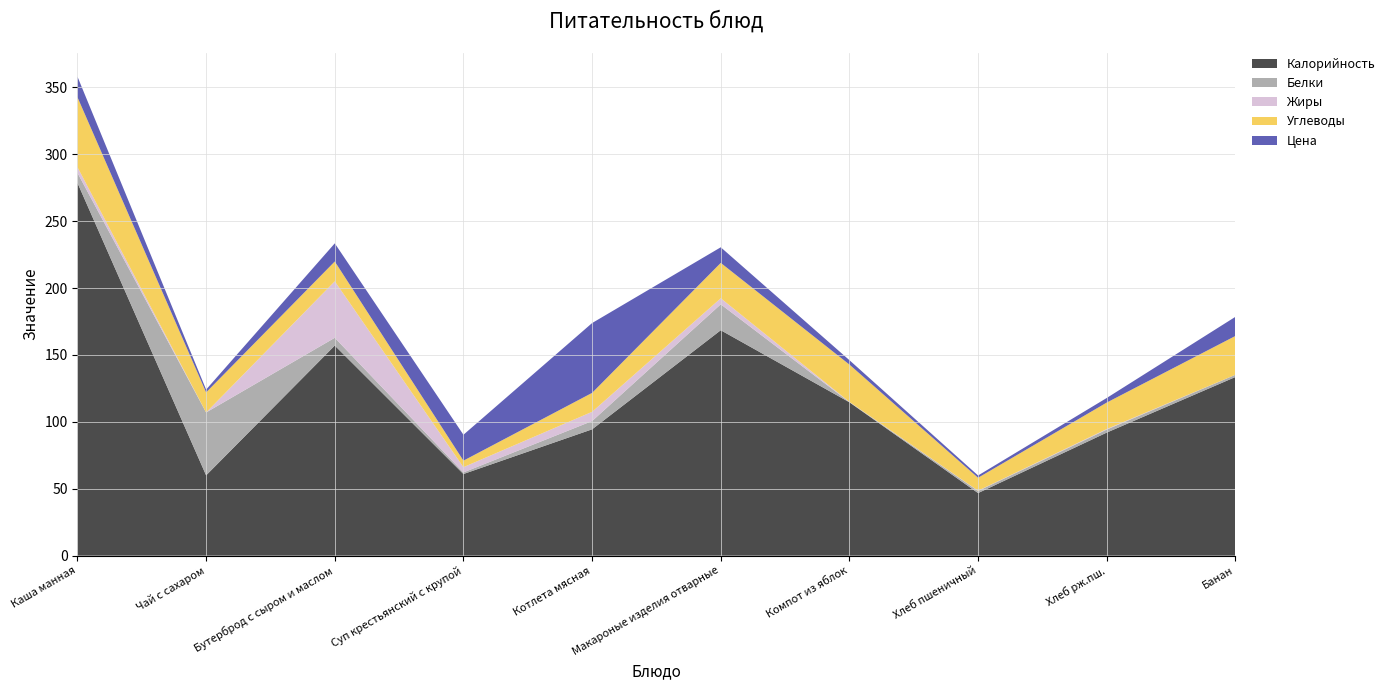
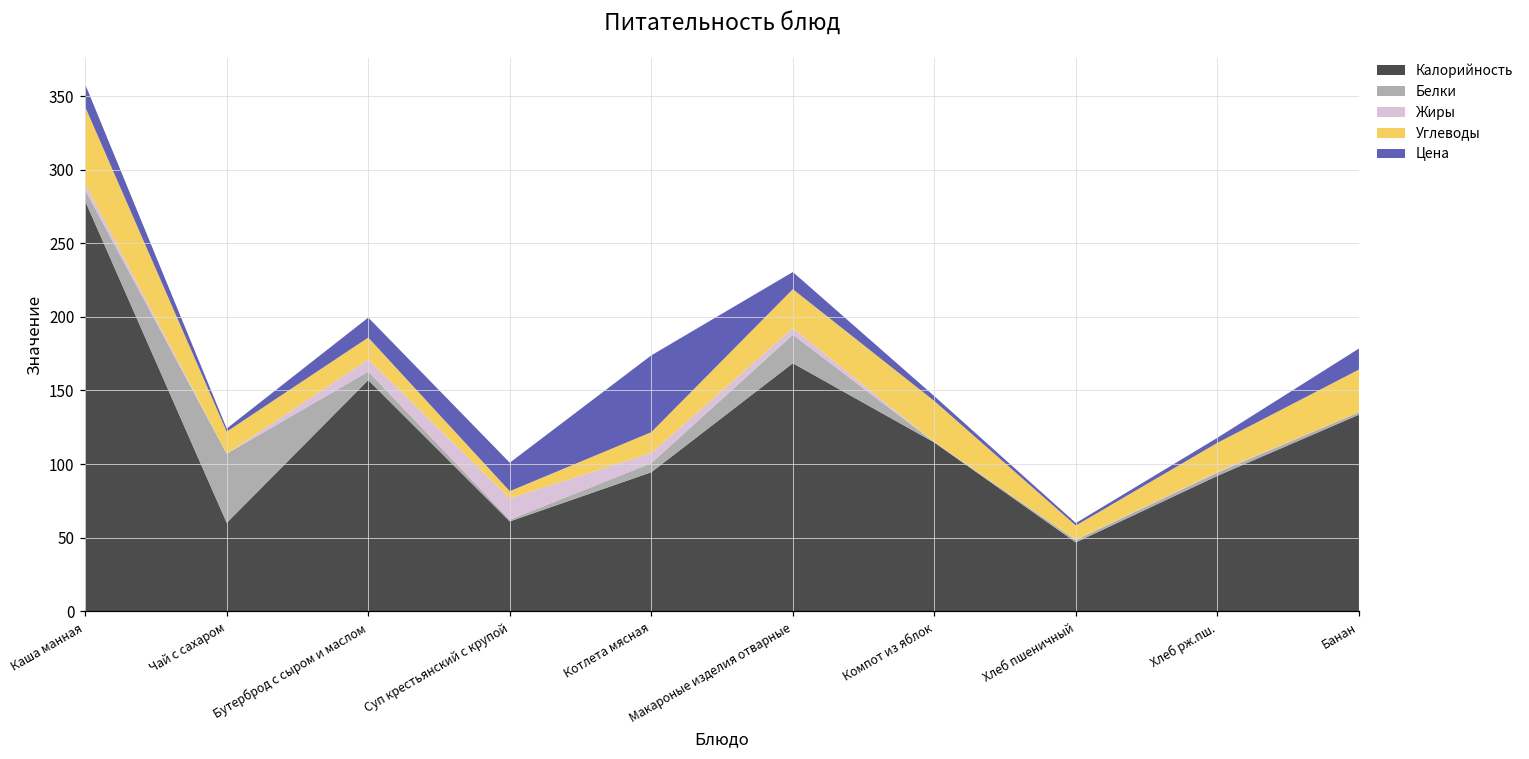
  {
    "Калорийность": {
      "Каша манная": 279,
      "Чай с сахаром": 60,
      "Бутерброд с сыром и маслом": 157,
      "Котлета мясная": 94,
      "Макароные изделия отварные": 168,
      "Хлеб рж.пш.": 92
    },
    "Белки": {
      "Каша манная": 7,
      "Бутерброд с сыром и маслом": 6,
      "Котлета мясная": 6,
      "Макароные изделия отварные": 19
    },
    "Жиры": {
      "Каша манная": 4,
-     "Бутерброд с сыром и маслом": 42,
-     "Суп крестьянский с крупой": 4,
+     "Бутерброд с сыром и маслом": 8,
+     "Суп крестьянский с крупой": 14,
      "Котлета мясная": 7,
      "Макароные изделия отварные": 5
    },
    "Углеводы": {
      "Каша манная": 52,
      "Чай с сахаром": 15,
      "Бутерброд с сыром и маслом": 15,
      "Суп крестьянский с крупой": 5,
      "Котлета мясная": 14,
      "Макароные изделия отварные": 26,
      "Компот из яблок": 28,
      "Хлеб рж.пш.": 20,
      "Банан": 29
    },
    "Цена": {
      "Каша манная": 15,
      "Чай с сахаром": 2,
      "Бутерброд с сыром и маслом": 14,
      "Суп крестьянский с крупой": 19,
      "Котлета мясная": 52,
      "Макароные изделия отварные": 12,
      "Компот из яблок": 3,
      "Хлеб рж.пш.": 3,
      "Банан": 14
    }
  }
